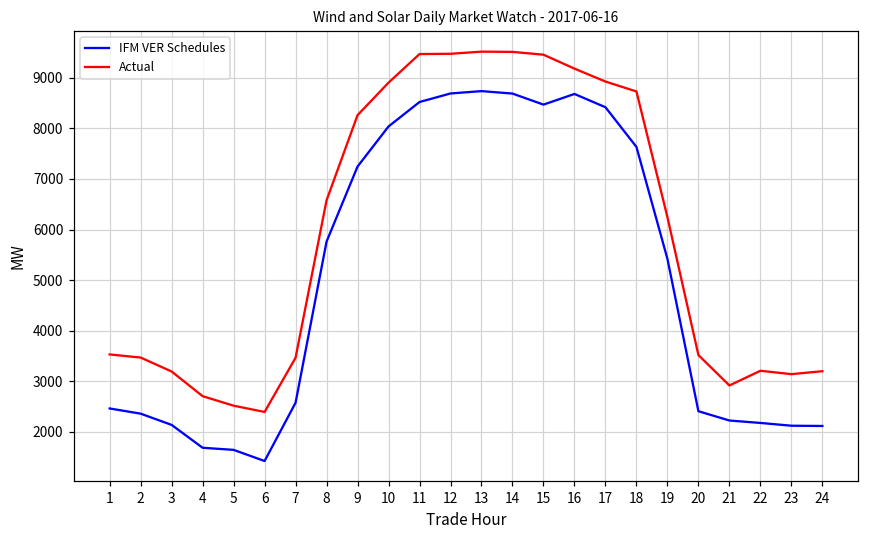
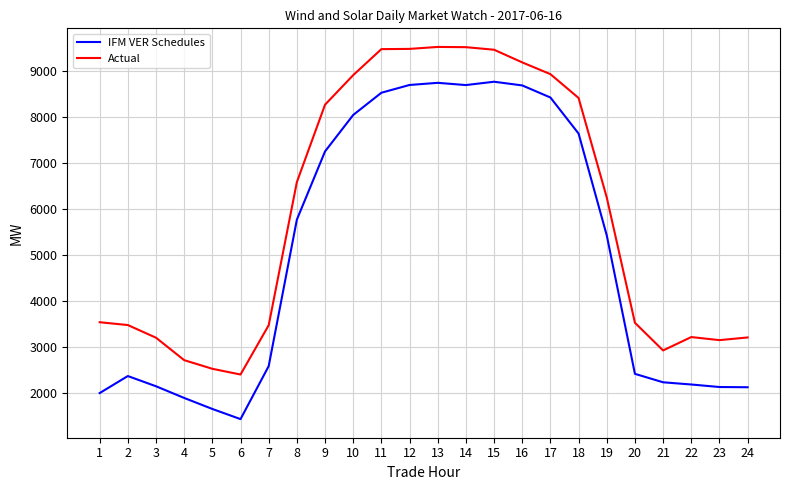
  {
    "IFM VER Schedules": {
-     "1": 2500,
+     "1": 2000,
      "2": 2400,
      "3": 2100,
-     "4": 1700,
+     "4": 1900,
      "5": 1600,
      "6": 1400,
      "7": 2600,
      "8": 5800,
      "9": 7200,
      "10": 8000,
      "11": 8500,
      "12": 8700,
      "13": 8700,
      "14": 8700,
-     "15": 8500,
+     "15": 8800,
      "16": 8700,
      "17": 8400,
      "18": 7600,
      "19": 5400,
      "20": 2400,
      "21": 2200,
      "22": 2200,
      "23": 2100,
      "24": 2100
    },
    "Actual": {
      "1": 3500,
      "2": 3500,
      "3": 3200,
      "4": 2700,
      "5": 2500,
      "6": 2400,
      "7": 3500,
      "8": 6600,
      "9": 8300,
      "10": 8900,
      "11": 9500,
      "12": 9500,
      "13": 9500,
      "14": 9500,
      "15": 9500,
      "16": 9200,
      "17": 8900,
-     "18": 8700,
+     "18": 8400,
      "19": 6200,
      "20": 3500,
      "21": 2900,
      "22": 3200,
      "23": 3100,
      "24": 3200
    }
  }
